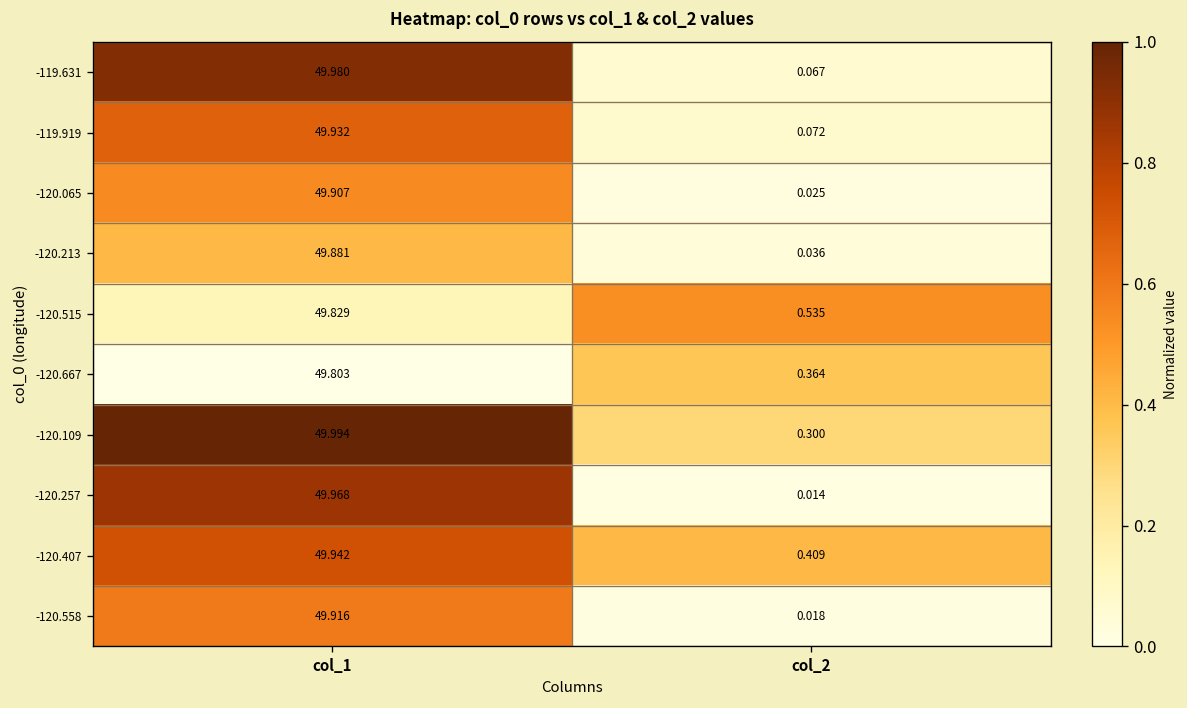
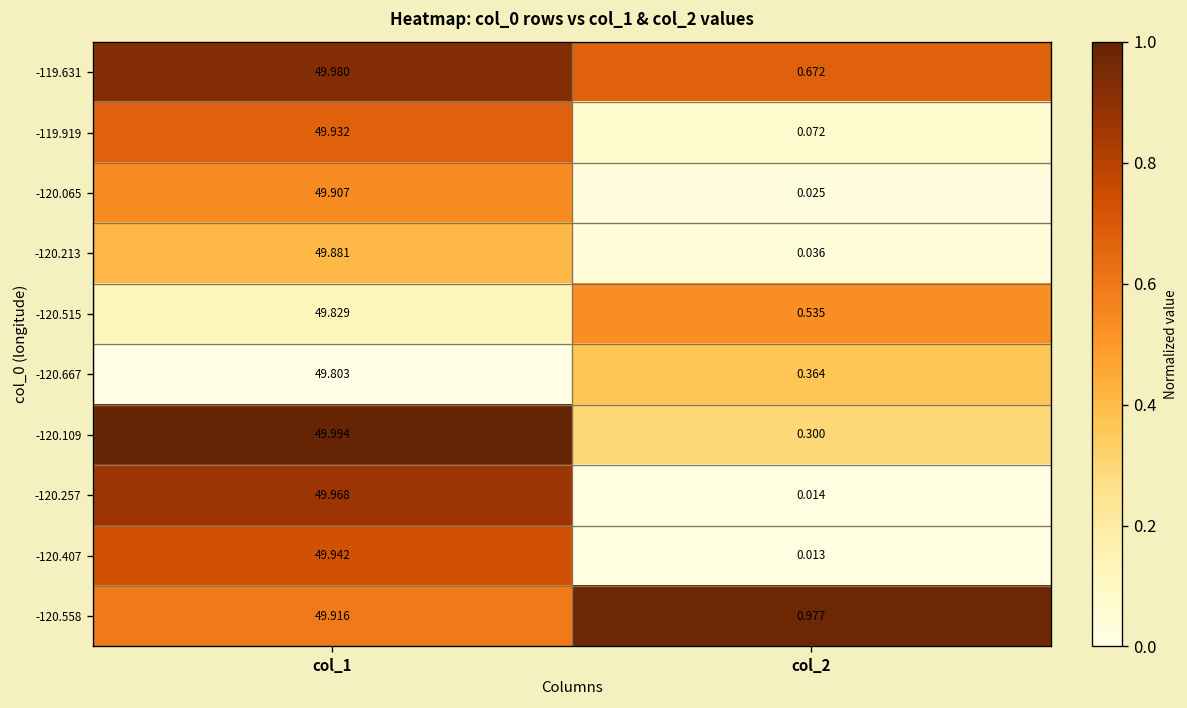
  {
    "-119.631": {
      "col_1": 49.980,
-     "col_2": 0.067
+     "col_2": 0.672
    },
    "-119.919": {
      "col_1": 49.932,
      "col_2": 0.072
    },
    "-120.065": {
      "col_1": 49.907,
      "col_2": 0.025
    },
    "-120.213": {
      "col_1": 49.881,
      "col_2": 0.036
    },
    "-120.515": {
      "col_1": 49.829,
      "col_2": 0.535
    },
    "-120.667": {
      "col_1": 49.803,
      "col_2": 0.364
    },
    "-120.109": {
      "col_1": 49.994,
      "col_2": 0.300
    },
    "-120.257": {
      "col_1": 49.968,
      "col_2": 0.014
    },
    "-120.407": {
      "col_1": 49.942,
-     "col_2": 0.409
+     "col_2": 0.013
    },
    "-120.558": {
      "col_1": 49.916,
-     "col_2": 0.018
+     "col_2": 0.977
    }
  }
